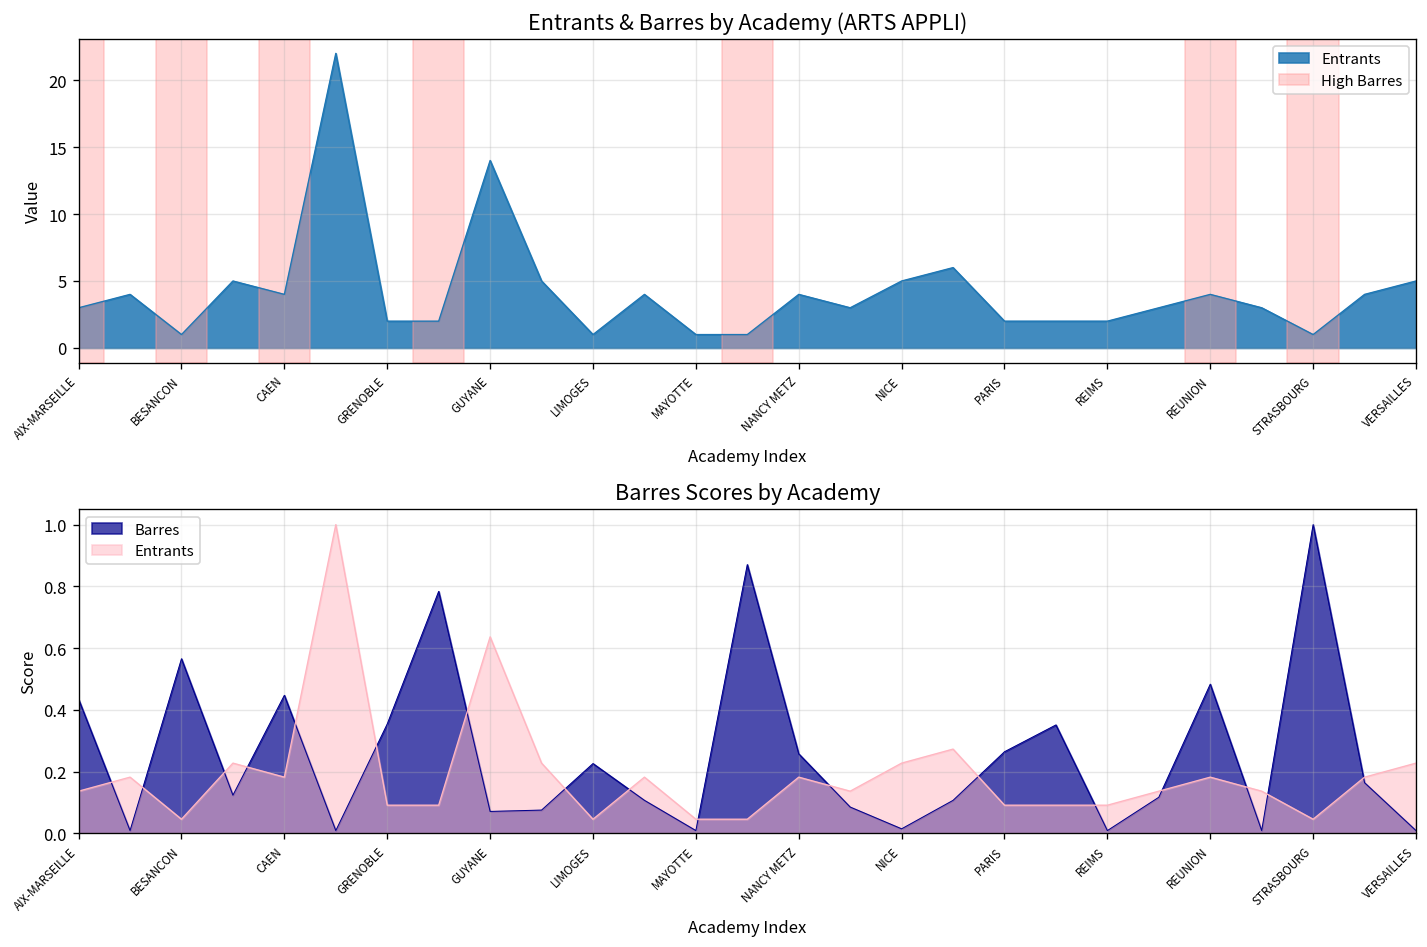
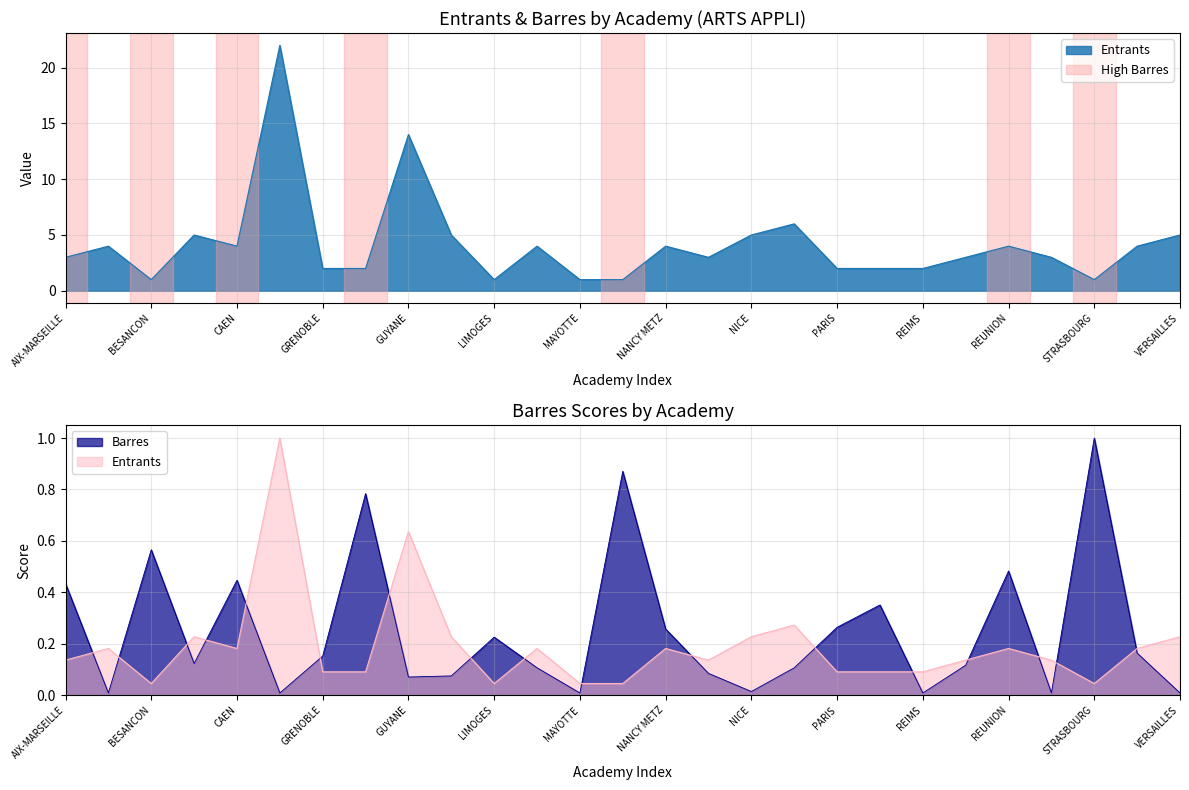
  {
    "Entrants & Barres by Academy (ARTS APPLI)": {
      "AIX-MARSEILLE": 3.0,
      "BESANCON": 1.0,
      "CAEN": 4.0,
      "GRENOBLE": 2.0,
      "GUYANE": 14.0,
      "LIMOGES": 1.0,
      "MAYOTTE": 1.0,
      "NANCY METZ": 4.0,
      "NICE": 5.0,
      "PARIS": 2.0,
      "REIMS": 2.0,
      "REUNION": 4.0,
      "STRASBOURG": 1.0,
      "VERSAILLES": 5.0
    },
    "Barres Scores by Academy": {
      "Barres": {
        "AIX-MARSEILLE": 0.43,
        "BESANCON": 0.57,
        "CAEN": 0.45,
-       "GRENOBLE": 0.35,
+       "GRENOBLE": 0.15,
        "GUYANE": 0.07,
        "LIMOGES": 0.23,
        "MAYOTTE": 0.01,
        "NANCY METZ": 0.26,
        "NICE": 0.01,
        "PARIS": 0.26,
        "REIMS": 0.01,
        "REUNION": 0.48,
        "STRASBOURG": 1.00,
        "VERSAILLES": 0.01
      },
      "Entrants": {
        "AIX-MARSEILLE": 0.14,
        "BESANCON": 0.05,
        "CAEN": 0.18,
        "GRENOBLE": 0.09,
        "GUYANE": 0.64,
        "LIMOGES": 0.05,
        "MAYOTTE": 0.05,
        "NANCY METZ": 0.18,
        "NICE": 0.23,
        "PARIS": 0.09,
        "REIMS": 0.09,
        "REUNION": 0.18,
        "STRASBOURG": 0.05,
        "VERSAILLES": 0.23
      }
    }
  }
